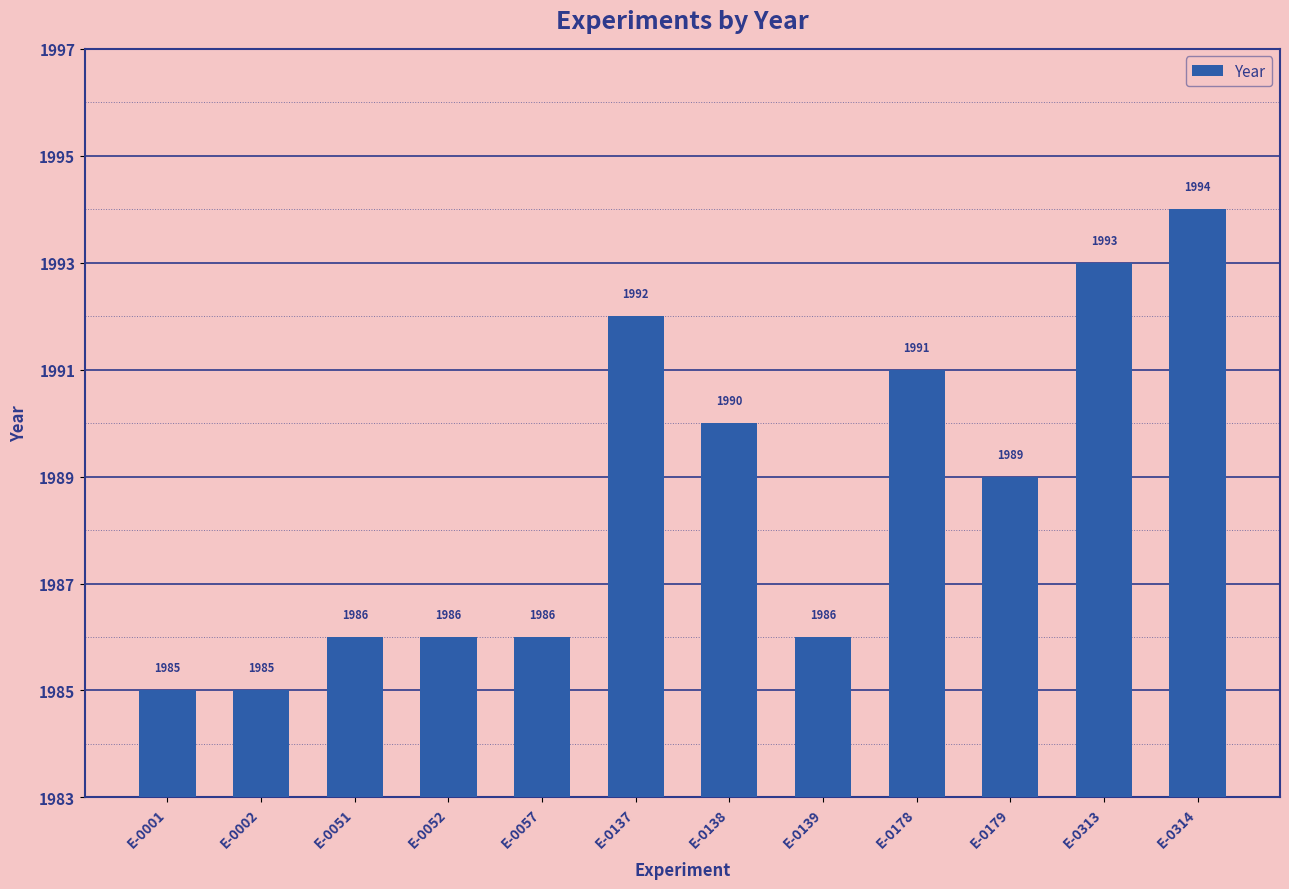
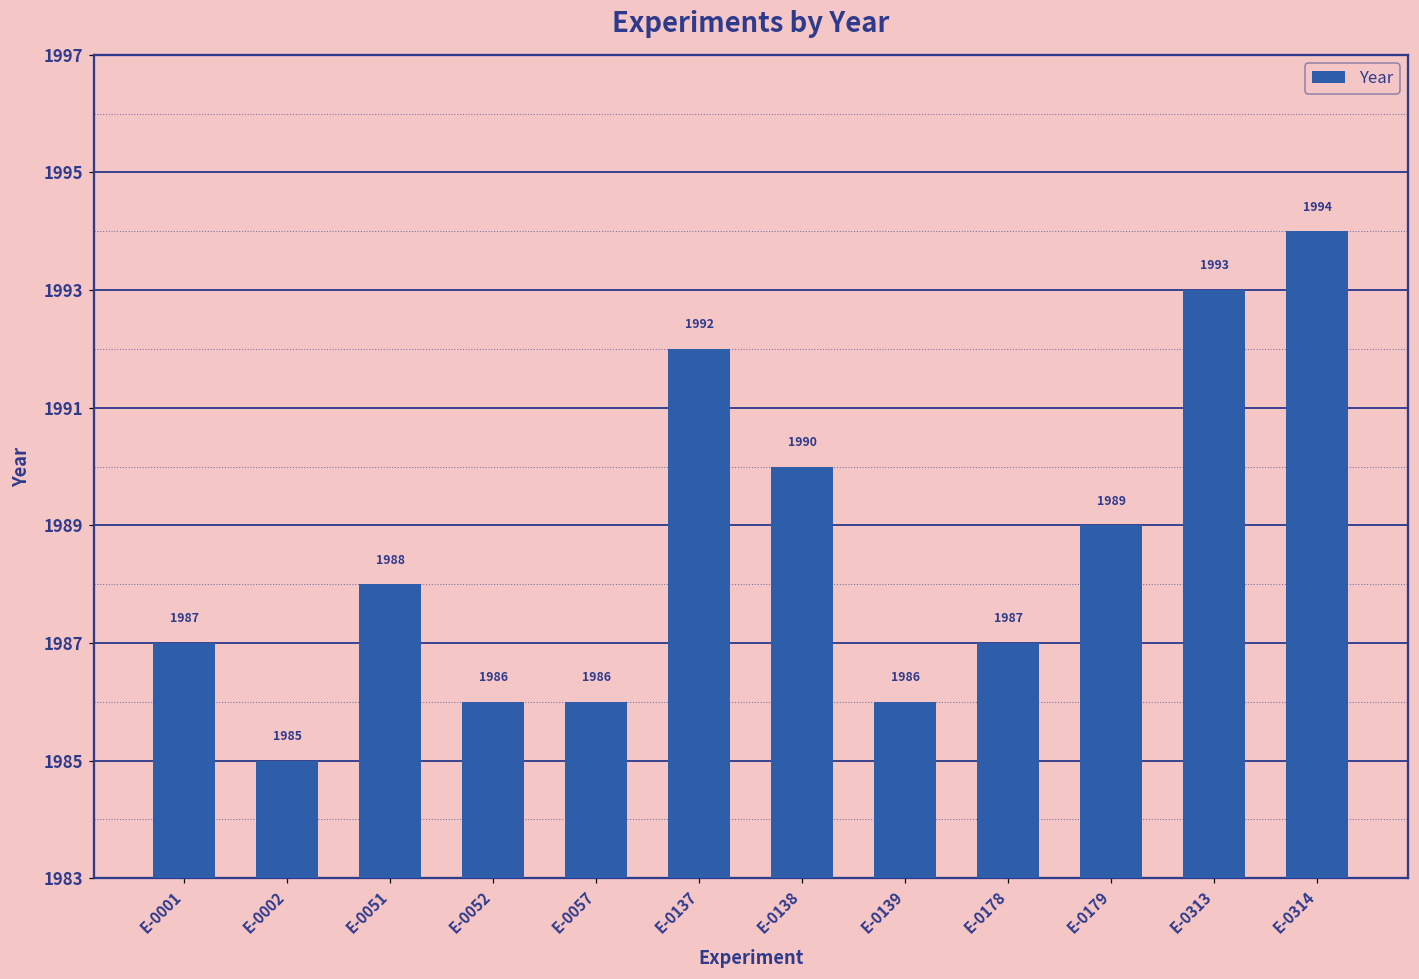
  {
-   "E-0001": 1985,
+   "E-0001": 1987,
    "E-0002": 1985,
-   "E-0051": 1986,
+   "E-0051": 1988,
    "E-0052": 1986,
    "E-0057": 1986,
    "E-0137": 1992,
    "E-0138": 1990,
    "E-0139": 1986,
-   "E-0178": 1991,
+   "E-0178": 1987,
    "E-0179": 1989,
    "E-0313": 1993,
    "E-0314": 1994
  }
